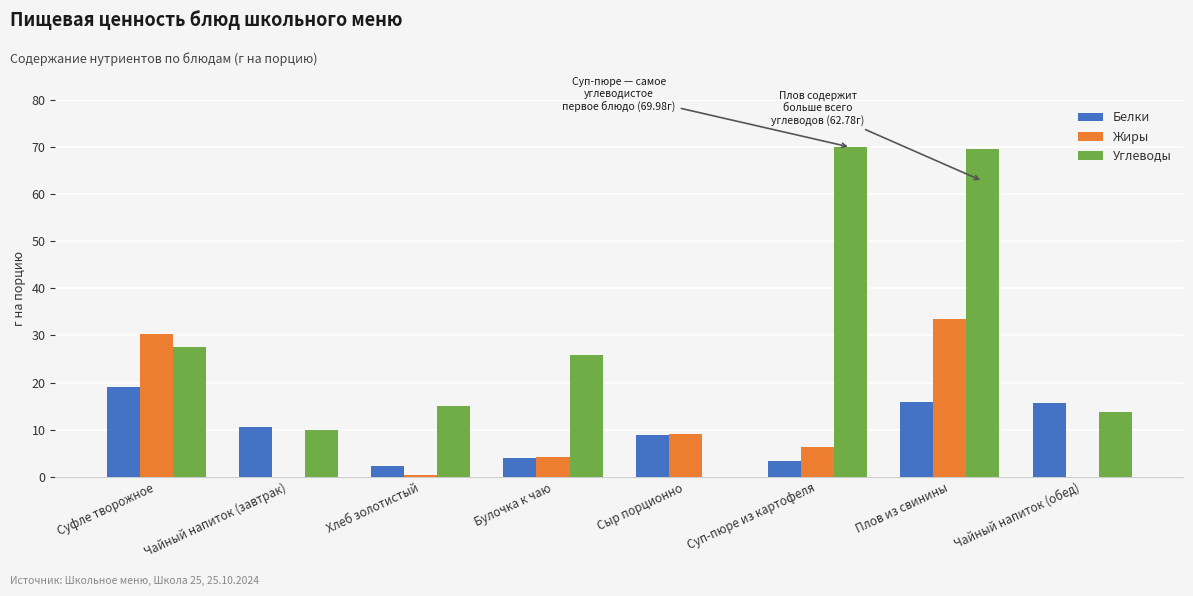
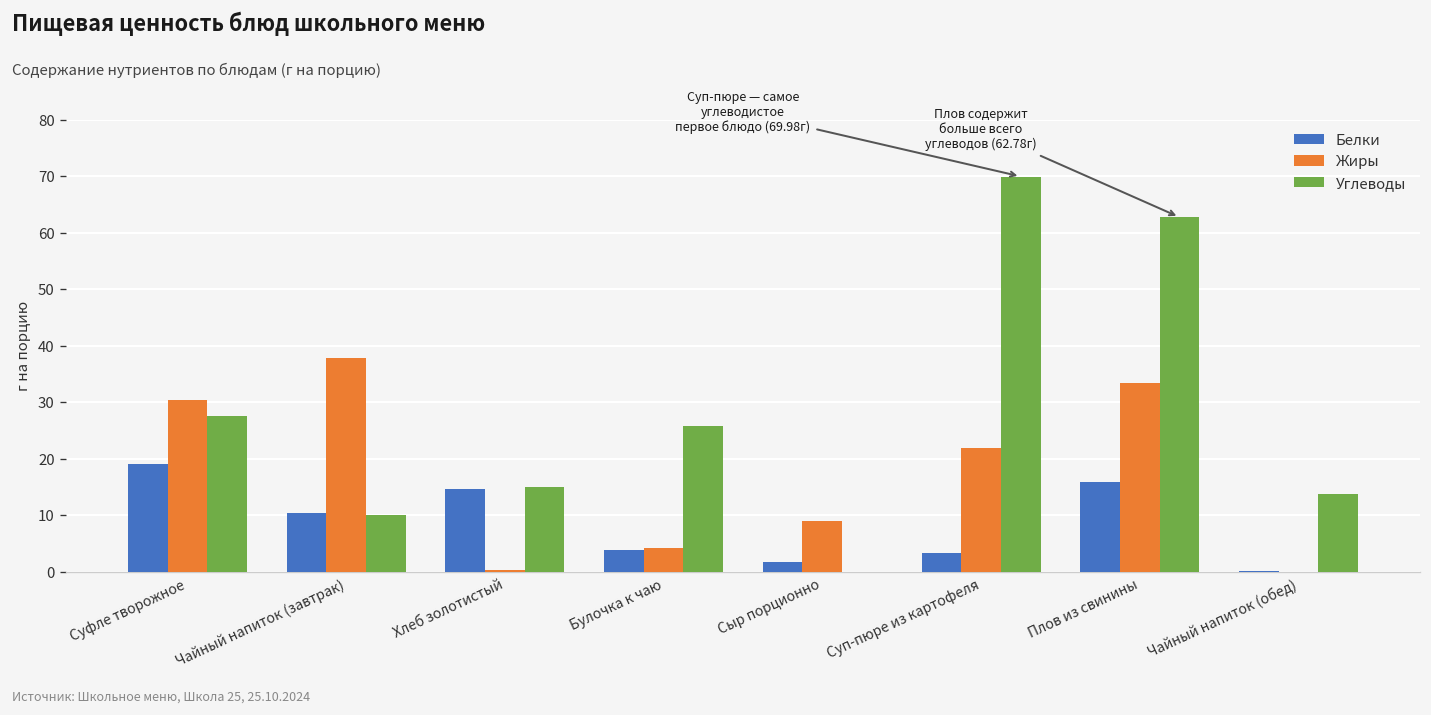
  {
    "Белки": {
      "Суфле творожное": 19,
      "Чайный напиток (завтрак)": 11,
-     "Хлеб золотистый": 2,
+     "Хлеб золотистый": 15,
      "Булочка к чаю": 4,
-     "Сыр порционно": 9,
+     "Сыр порционно": 2,
      "Суп-пюре из картофеля": 3,
      "Плов из свинины": 16,
-     "Чайный напиток (обед)": 16
+     "Чайный напиток (обед)": 0
    },
    "Жиры": {
      "Суфле творожное": 30,
-     "Чайный напиток (завтрак)": 0,
+     "Чайный напиток (завтрак)": 38,
      "Булочка к чаю": 4,
      "Сыр порционно": 9,
-     "Суп-пюре из картофеля": 6,
+     "Суп-пюре из картофеля": 22,
      "Плов из свинины": 33,
      "Чайный напиток (обед)": 0
    },
    "Углеводы": {
      "Суфле творожное": 28,
      "Чайный напиток (завтрак)": 10,
      "Хлеб золотистый": 15,
      "Булочка к чаю": 26,
      "Сыр порционно": 0,
-     "Плов из свинины": 70,
+     "Плов из свинины": 63,
      "Чайный напиток (обед)": 14
    }
  }
